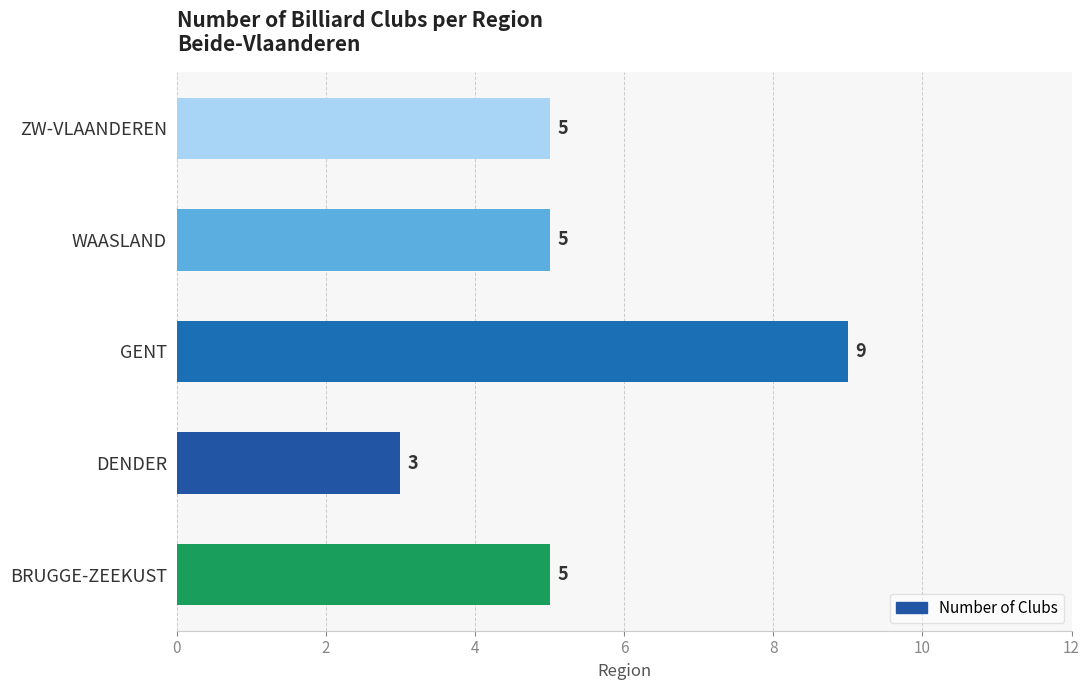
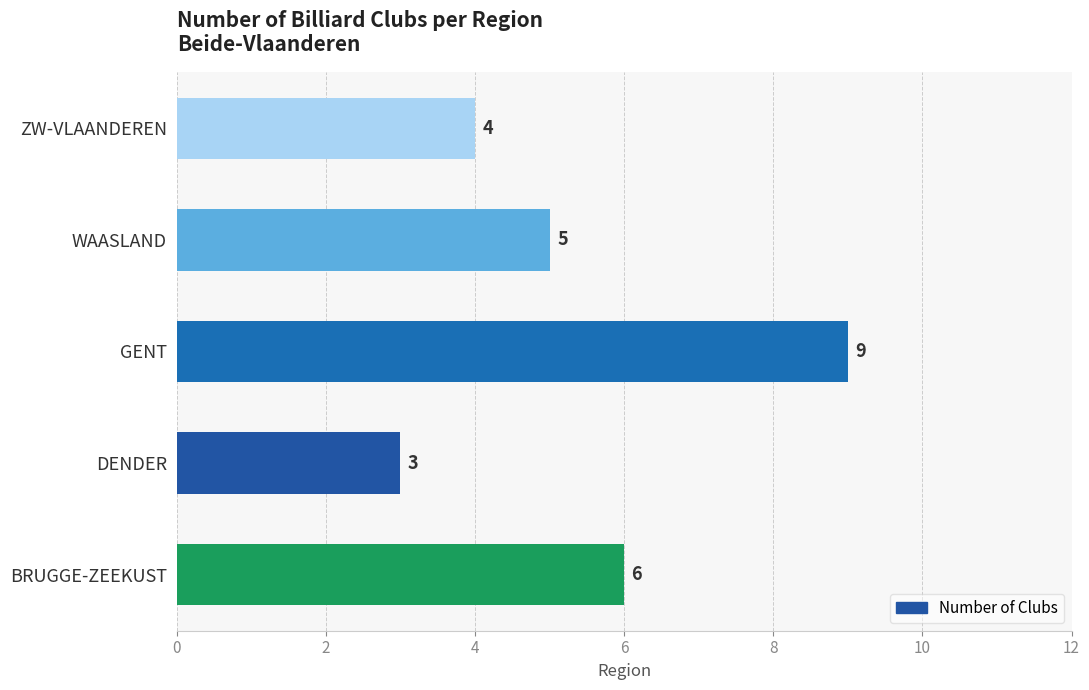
  {
-   "ZW-VLAANDEREN": 5,
+   "ZW-VLAANDEREN": 4,
    "WAASLAND": 5,
    "GENT": 9,
    "DENDER": 3,
-   "BRUGGE-ZEEKUST": 5
+   "BRUGGE-ZEEKUST": 6
  }
